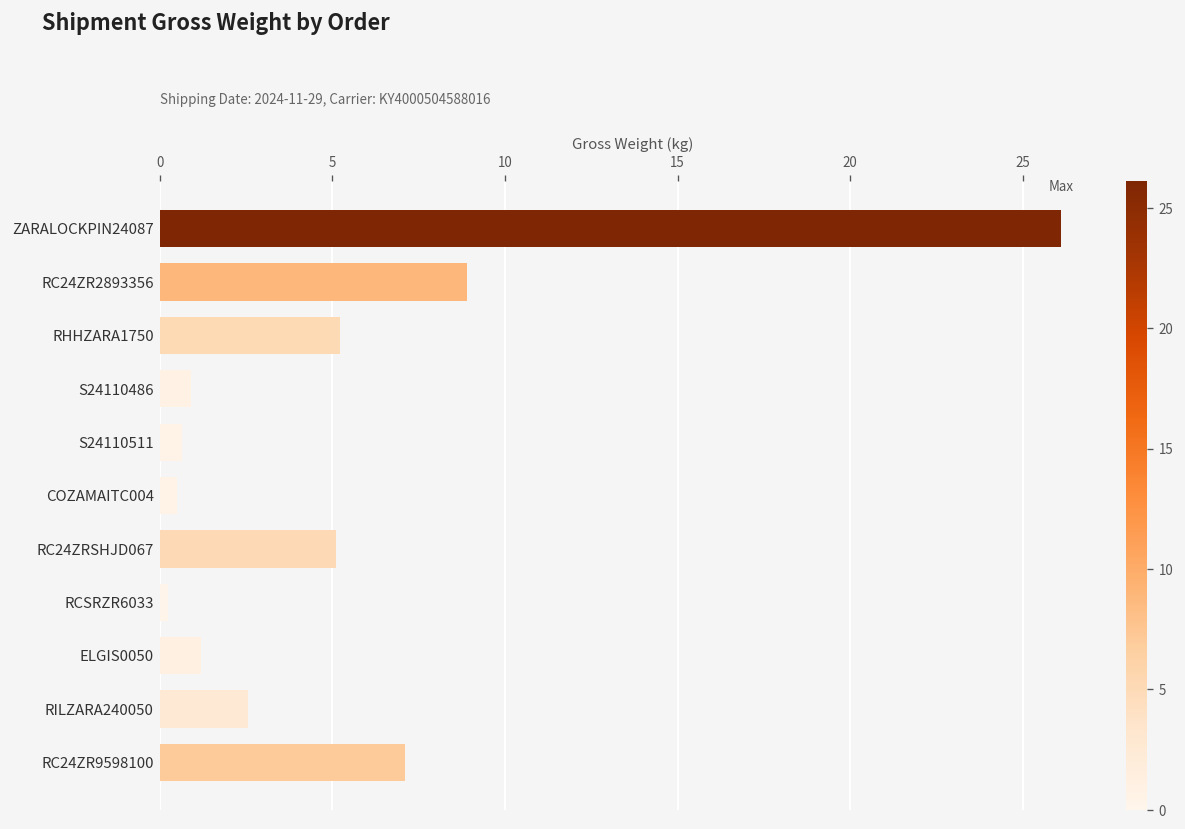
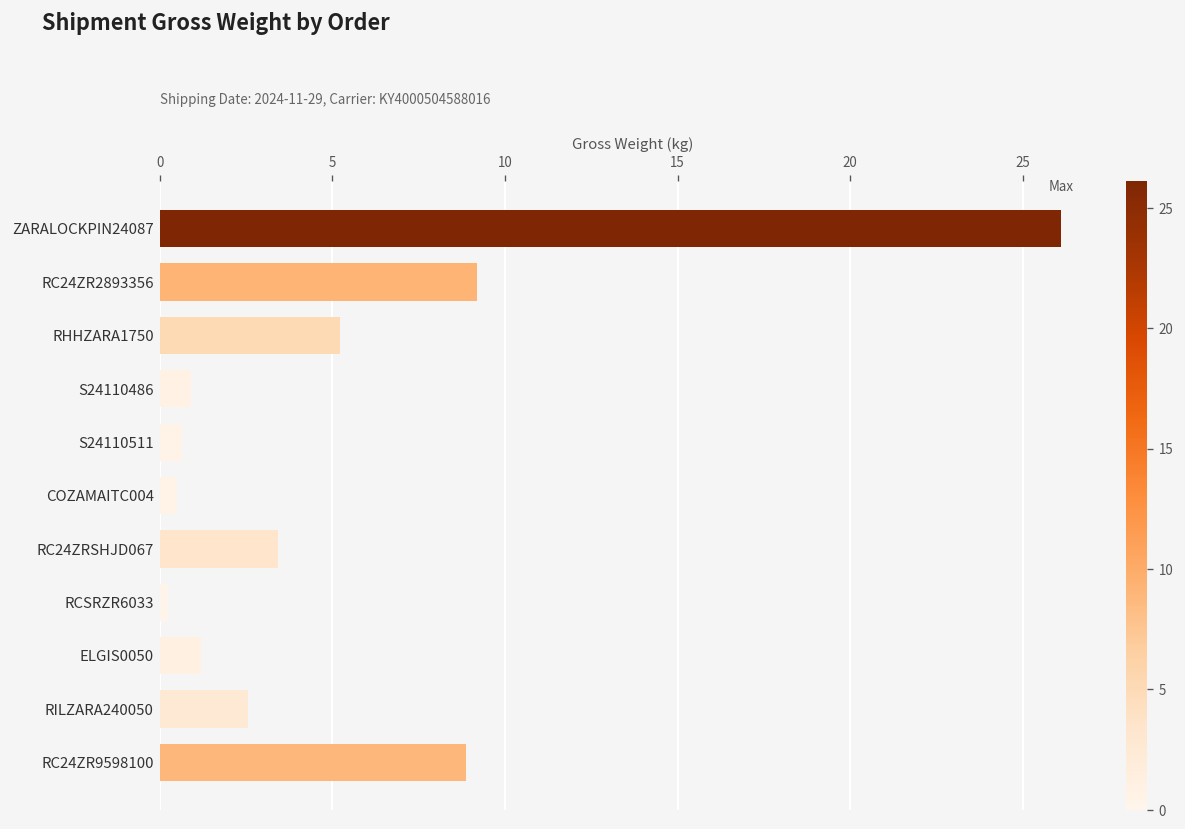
  {
    "ZARALOCKPIN24087": 26.1,
-   "RC24ZR2893356": 8.9,
+   "RC24ZR2893356": 9.2,
    "RHHZARA1750": 5.2,
    "S24110486": 0.9,
    "S24110511": 0.6,
    "COZAMAITC004": 0.5,
-   "RC24ZRSHJD067": 5.1,
+   "RC24ZRSHJD067": 3.4,
    "RCSRZR6033": 0.3,
    "ELGIS0050": 1.2,
    "RILZARA240050": 2.6,
-   "RC24ZR9598100": 7.1
+   "RC24ZR9598100": 8.9
  }
